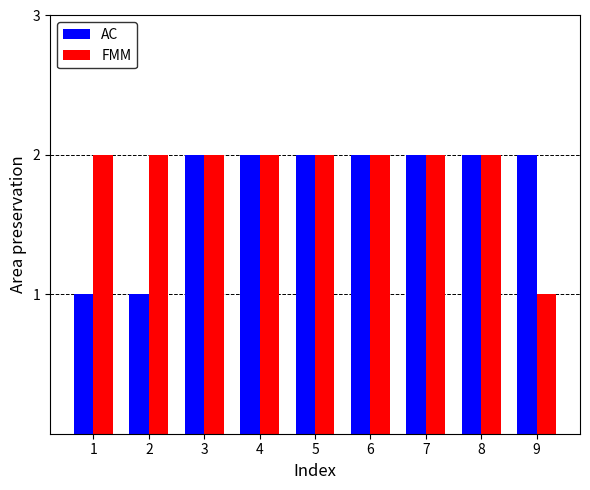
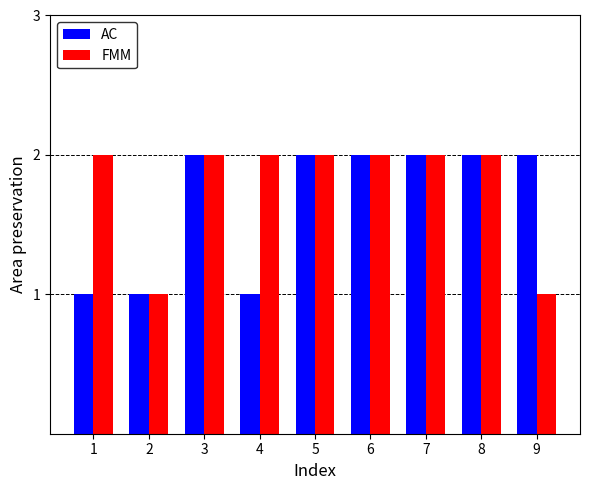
  {
    "AC": {
      "1": 1,
      "2": 1,
      "3": 2,
-     "4": 2,
+     "4": 1,
      "5": 2,
      "6": 2,
      "7": 2,
      "8": 2,
      "9": 2
    },
    "FMM": {
      "1": 2,
-     "2": 2,
+     "2": 1,
      "3": 2,
      "4": 2,
      "5": 2,
      "6": 2,
      "7": 2,
      "8": 2,
      "9": 1
    }
  }
